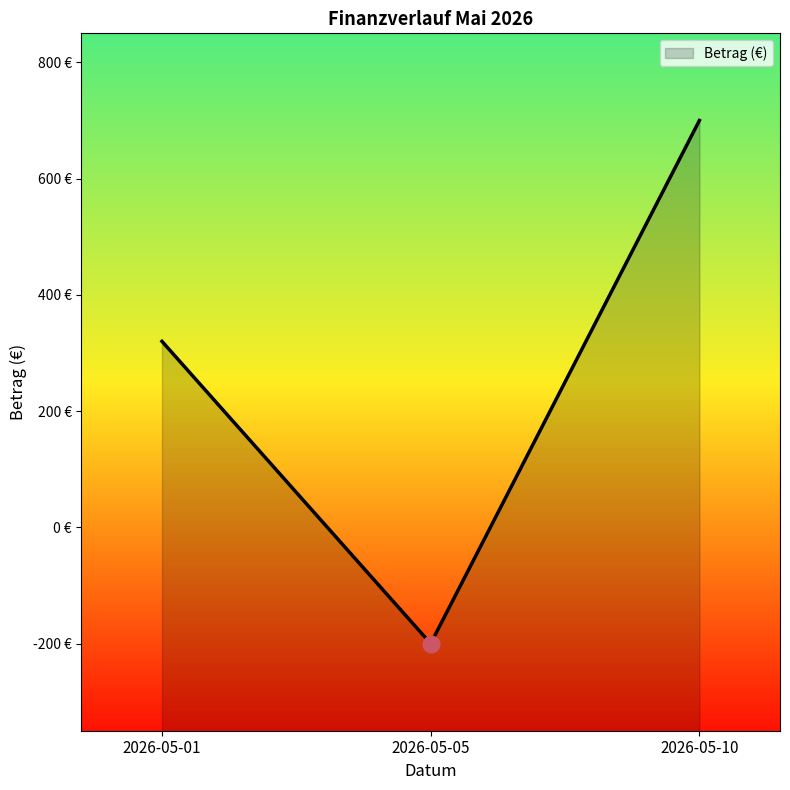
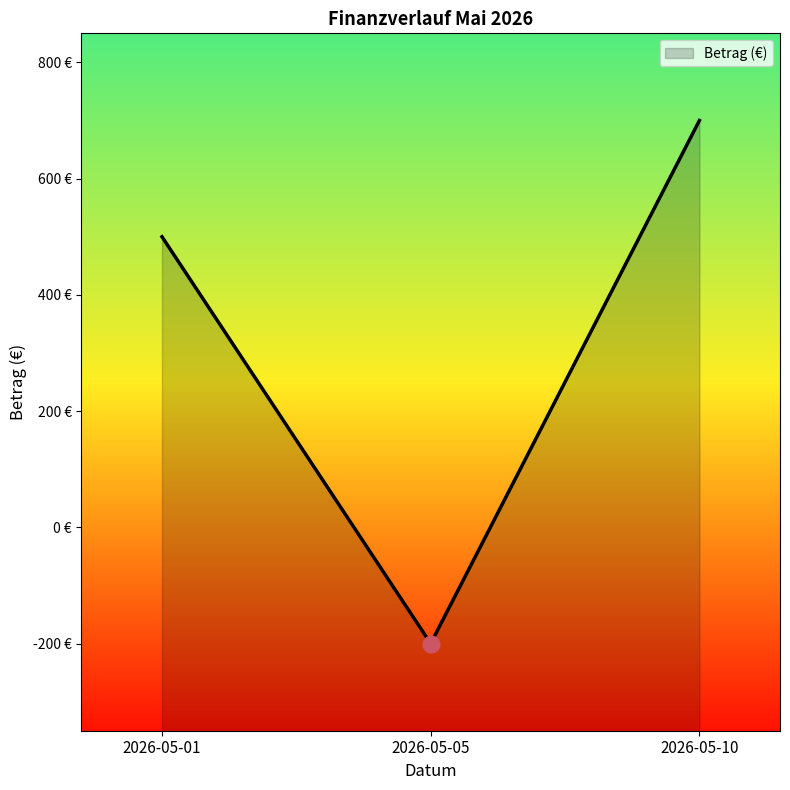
  {
    "Betrag (€)": {
-     "2026-05-01": "320 €",
+     "2026-05-01": "500 €",
      "2026-05-10": "700 €"
    }
  }
